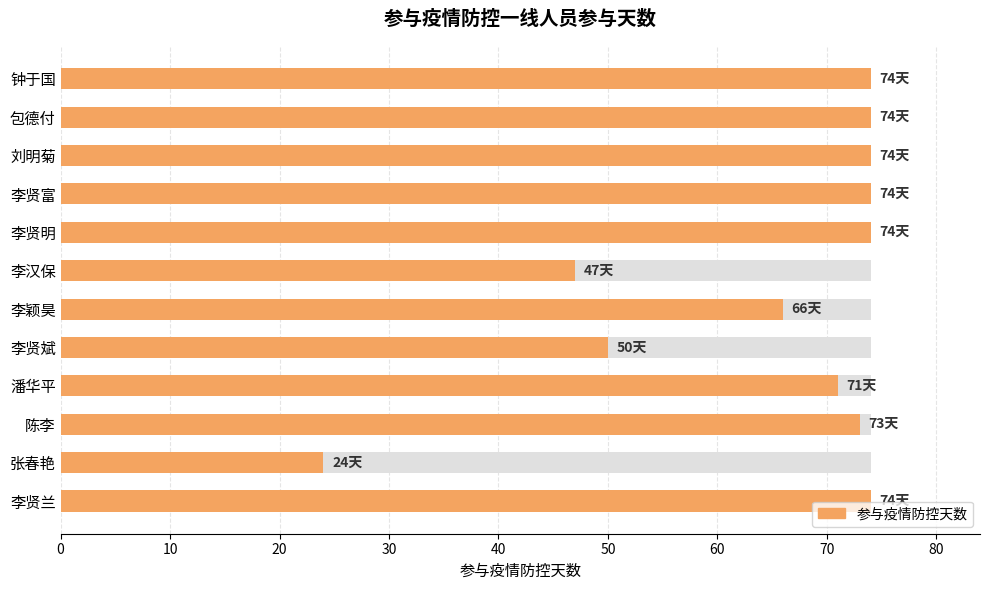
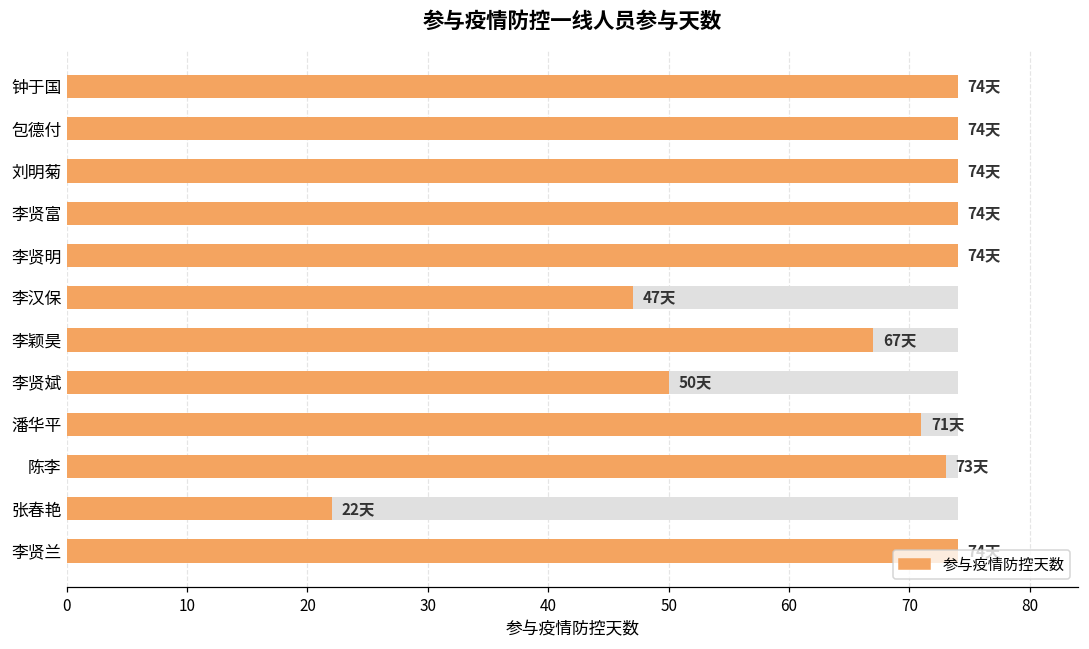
  {
    "参与疫情防控天数": {
      "钟于国": "74天",
      "包德付": "74天",
      "刘明菊": "74天",
      "李贤富": "74天",
      "李贤明": "74天",
-     "李颖昊": "66天",
-     "张春艳": "24天"
+     "李颖昊": "67天",
+     "张春艳": "22天"
    }
  }
